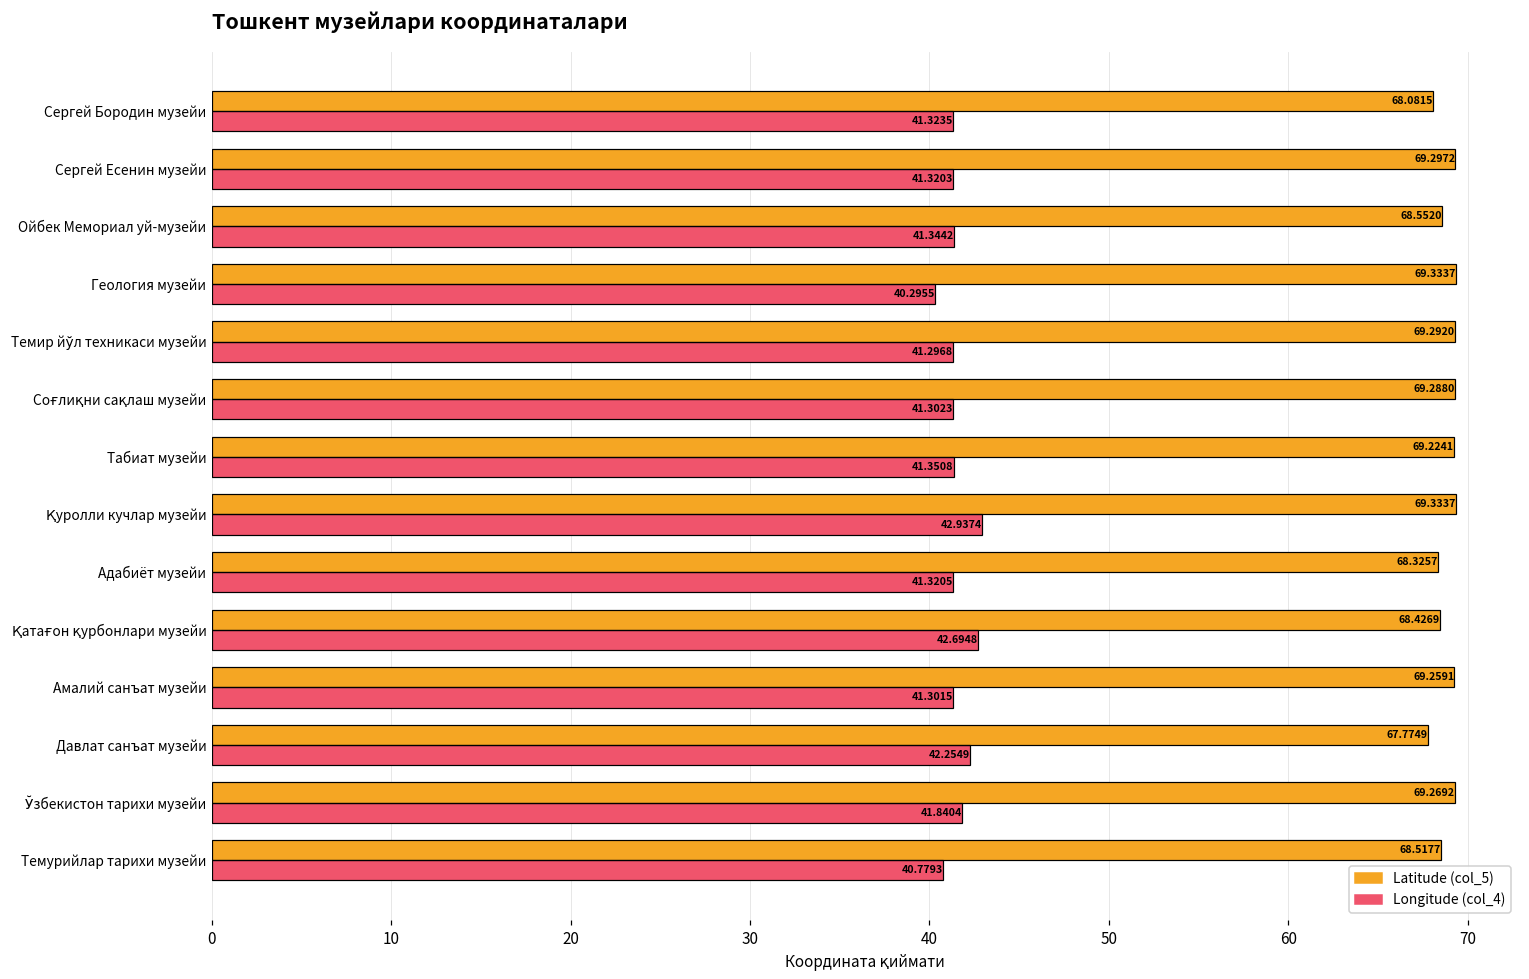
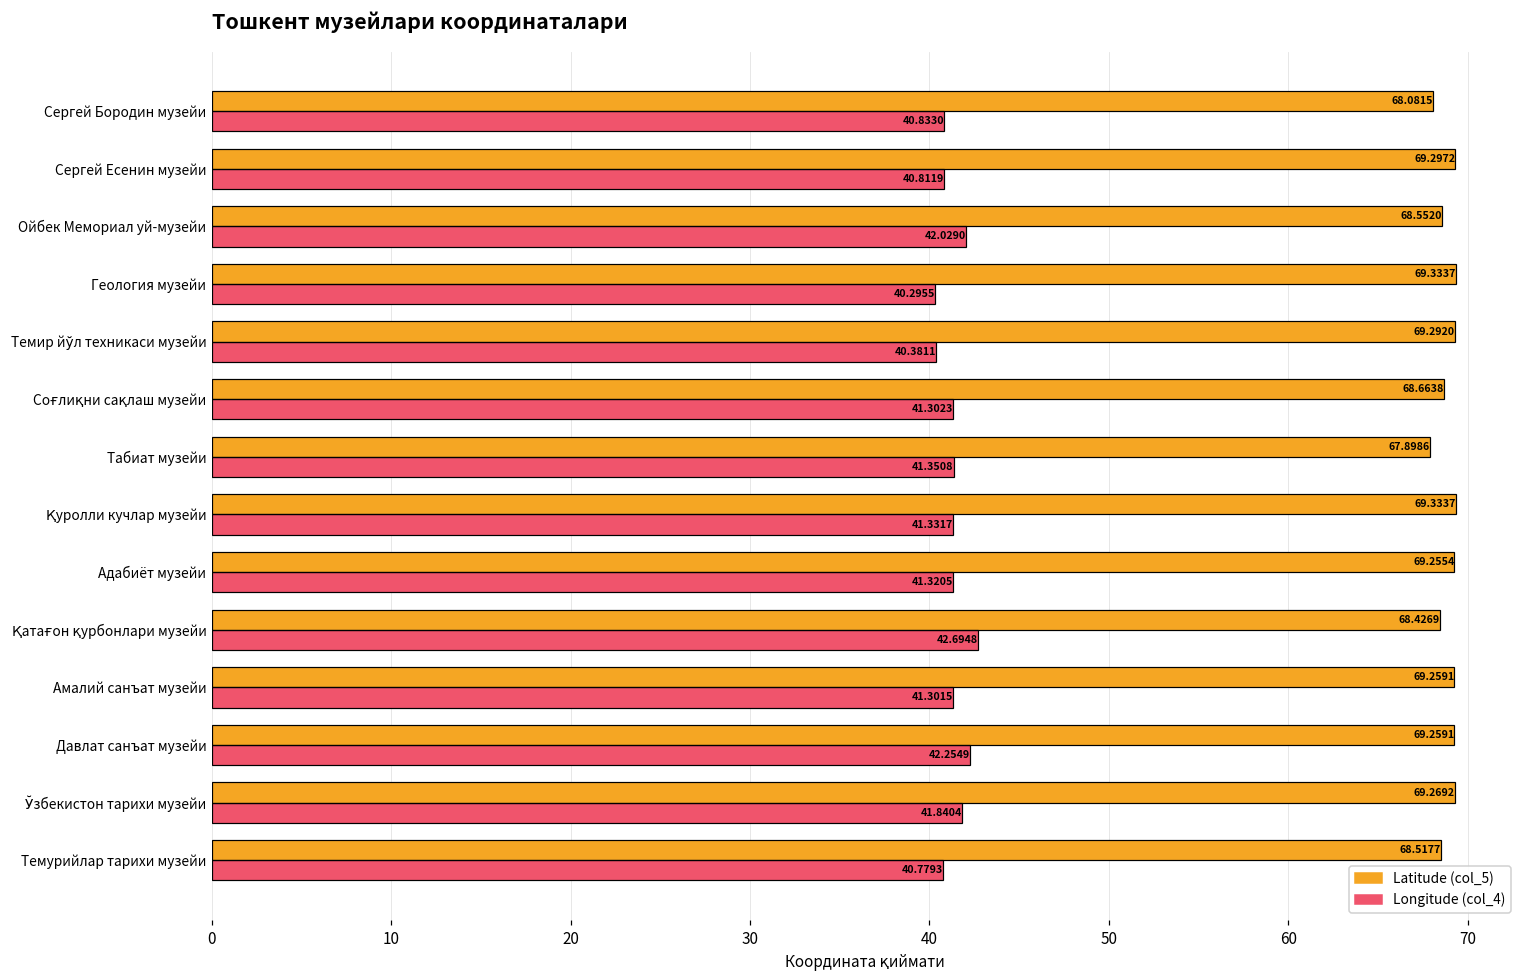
  {
    "Latitude (col_5)": {
      "Сергей Бородин музейи": 68.0815,
      "Сергей Есенин музейи": 69.2972,
      "Ойбек Мемориал уй-музейи": 68.5520,
      "Геология музейи": 69.3337,
      "Темир йўл техникаси музейи": 69.2920,
-     "Соғлиқни сақлаш музейи": 69.2880,
-     "Табиат музейи": 69.2241,
+     "Соғлиқни сақлаш музейи": 68.6638,
+     "Табиат музейи": 67.8986,
      "Қуролли кучлар музейи": 69.3337,
-     "Адабиёт музейи": 68.3257,
+     "Адабиёт музейи": 69.2554,
      "Қатағон қурбонлари музейи": 68.4269,
      "Амалий санъат музейи": 69.2591,
-     "Давлат санъат музейи": 67.7749,
+     "Давлат санъат музейи": 69.2591,
      "Ўзбекистон тарихи музейи": 69.2692,
      "Темурийлар тарихи музейи": 68.5177
    },
    "Longitude (col_4)": {
-     "Сергей Бородин музейи": 41.3235,
-     "Сергей Есенин музейи": 41.3203,
-     "Ойбек Мемориал уй-музейи": 41.3442,
+     "Сергей Бородин музейи": 40.8330,
+     "Сергей Есенин музейи": 40.8119,
+     "Ойбек Мемориал уй-музейи": 42.0290,
      "Геология музейи": 40.2955,
-     "Темир йўл техникаси музейи": 41.2968,
+     "Темир йўл техникаси музейи": 40.3811,
      "Соғлиқни сақлаш музейи": 41.3023,
      "Табиат музейи": 41.3508,
-     "Қуролли кучлар музейи": 42.9374,
+     "Қуролли кучлар музейи": 41.3317,
      "Адабиёт музейи": 41.3205,
      "Қатағон қурбонлари музейи": 42.6948,
      "Амалий санъат музейи": 41.3015,
      "Давлат санъат музейи": 42.2549,
      "Ўзбекистон тарихи музейи": 41.8404,
      "Темурийлар тарихи музейи": 40.7793
    }
  }
